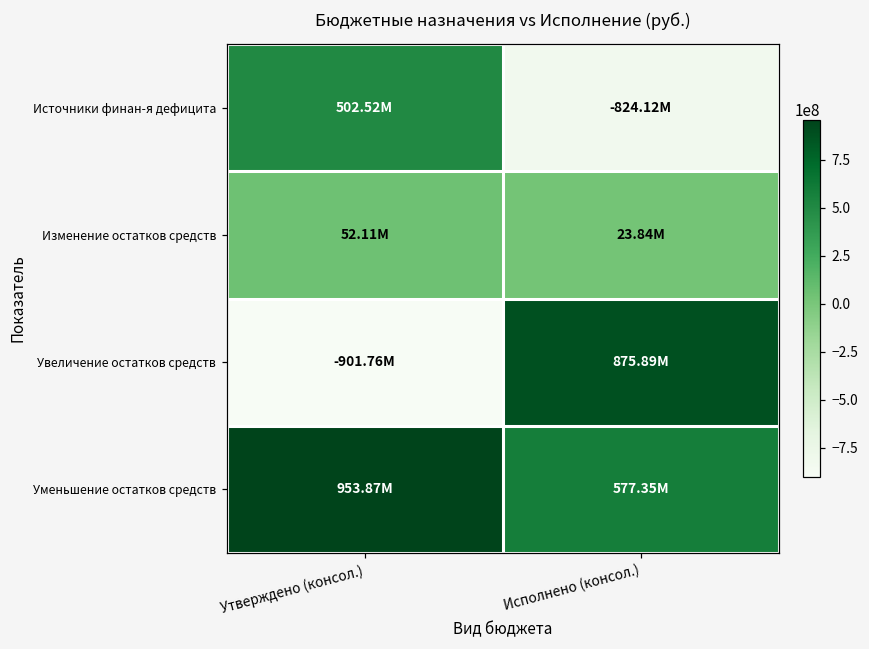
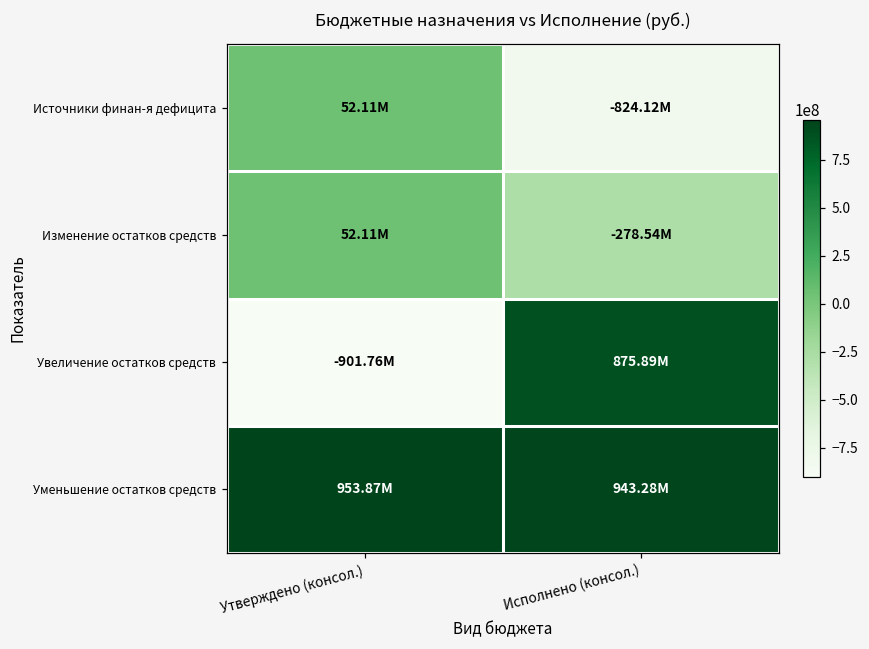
  {
    "Источники финан-я дефицита": {
-     "Утверждено (консол.)": "502.52M",
+     "Утверждено (консол.)": "52.11M",
      "Исполнено (консол.)": "-824.12M"
    },
    "Изменение остатков средств": {
      "Утверждено (консол.)": "52.11M",
-     "Исполнено (консол.)": "23.84M"
+     "Исполнено (консол.)": "-278.54M"
    },
    "Увеличение остатков средств": {
      "Утверждено (консол.)": "-901.76M",
      "Исполнено (консол.)": "875.89M"
    },
    "Уменьшение остатков средств": {
      "Утверждено (консол.)": "953.87M",
-     "Исполнено (консол.)": "577.35M"
+     "Исполнено (консол.)": "943.28M"
    }
  }
